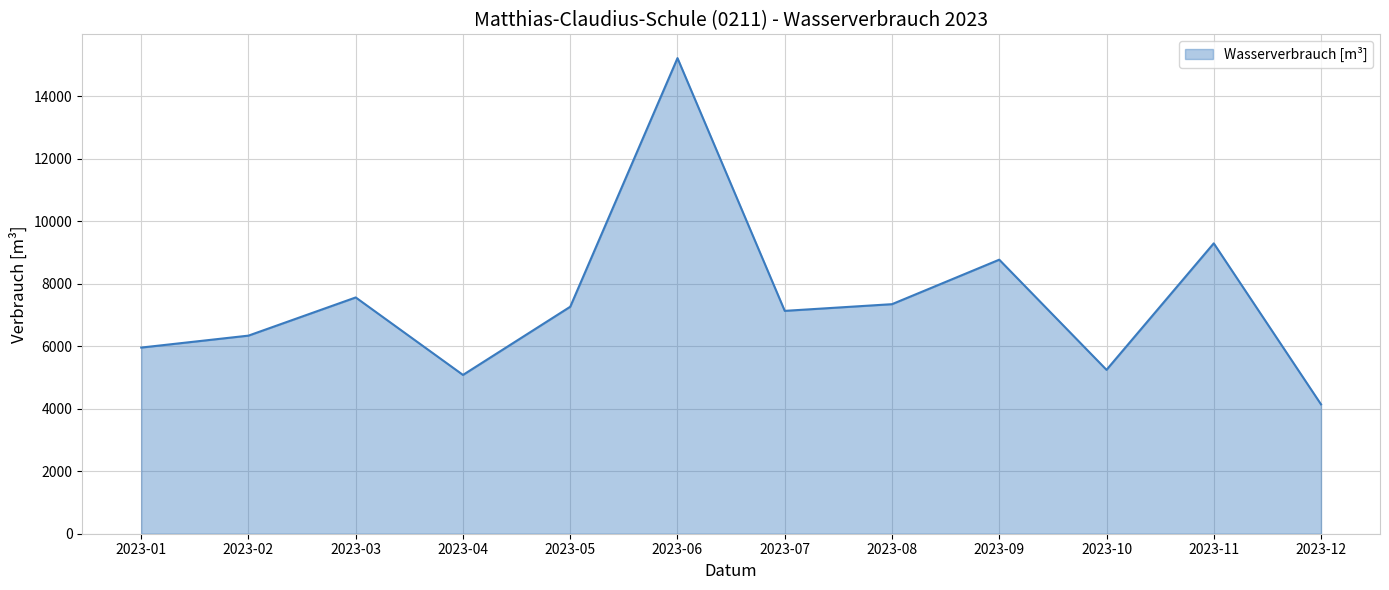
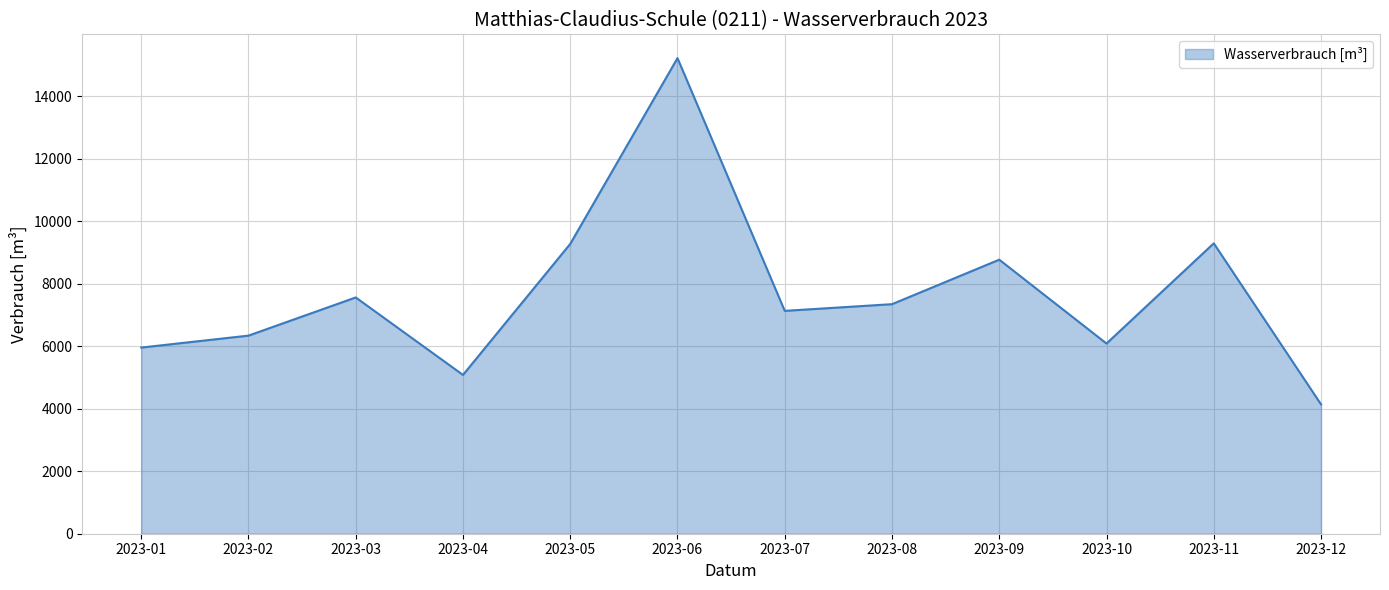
  {
    "2023-01": 6000,
    "2023-02": 6300,
    "2023-03": 7600,
    "2023-04": 5100,
-   "2023-05": 7300,
+   "2023-05": 9300,
    "2023-06": 15200,
    "2023-07": 7100,
    "2023-08": 7300,
    "2023-09": 8800,
-   "2023-10": 5200,
+   "2023-10": 6100,
    "2023-11": 9300,
    "2023-12": 4100
  }
